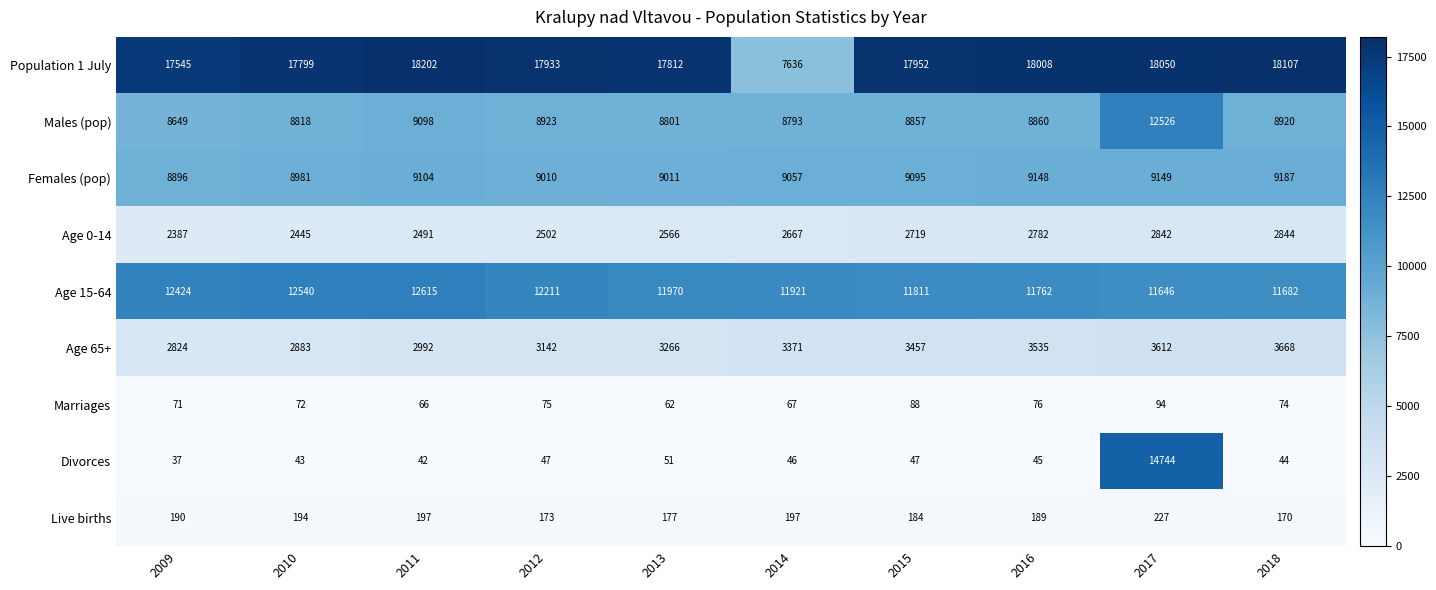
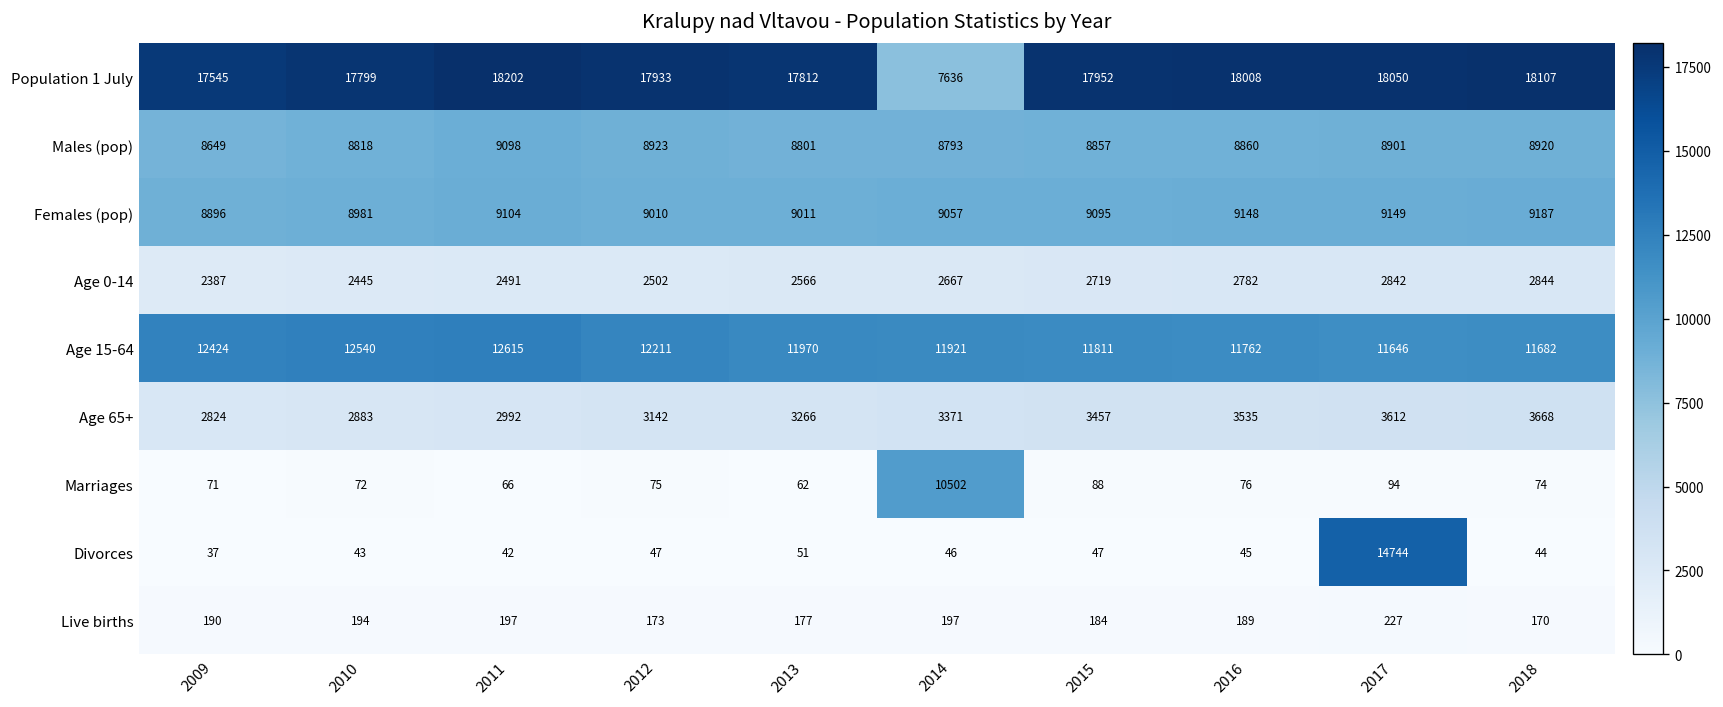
  {
    "Population 1 July": {
      "2009": 17545,
      "2010": 17799,
      "2011": 18202,
      "2012": 17933,
      "2013": 17812,
      "2014": 7636,
      "2015": 17952,
      "2016": 18008,
      "2017": 18050,
      "2018": 18107
    },
    "Males (pop)": {
      "2009": 8649,
      "2010": 8818,
      "2011": 9098,
      "2012": 8923,
      "2013": 8801,
      "2014": 8793,
      "2015": 8857,
      "2016": 8860,
-     "2017": 12526,
+     "2017": 8901,
      "2018": 8920
    },
    "Females (pop)": {
      "2009": 8896,
      "2010": 8981,
      "2011": 9104,
      "2012": 9010,
      "2013": 9011,
      "2014": 9057,
      "2015": 9095,
      "2016": 9148,
      "2017": 9149,
      "2018": 9187
    },
    "Age 0-14": {
      "2009": 2387,
      "2010": 2445,
      "2011": 2491,
      "2012": 2502,
      "2013": 2566,
      "2014": 2667,
      "2015": 2719,
      "2016": 2782,
      "2017": 2842,
      "2018": 2844
    },
    "Age 15-64": {
      "2009": 12424,
      "2010": 12540,
      "2011": 12615,
      "2012": 12211,
      "2013": 11970,
      "2014": 11921,
      "2015": 11811,
      "2016": 11762,
      "2017": 11646,
      "2018": 11682
    },
    "Age 65+": {
      "2009": 2824,
      "2010": 2883,
      "2011": 2992,
      "2012": 3142,
      "2013": 3266,
      "2014": 3371,
      "2015": 3457,
      "2016": 3535,
      "2017": 3612,
      "2018": 3668
    },
    "Marriages": {
      "2009": 71,
      "2010": 72,
      "2011": 66,
      "2012": 75,
      "2013": 62,
-     "2014": 67,
+     "2014": 10502,
      "2015": 88,
      "2016": 76,
      "2017": 94,
      "2018": 74
    },
    "Divorces": {
      "2009": 37,
      "2010": 43,
      "2011": 42,
      "2012": 47,
      "2013": 51,
      "2014": 46,
      "2015": 47,
      "2016": 45,
      "2017": 14744,
      "2018": 44
    },
    "Live births": {
      "2009": 190,
      "2010": 194,
      "2011": 197,
      "2012": 173,
      "2013": 177,
      "2014": 197,
      "2015": 184,
      "2016": 189,
      "2017": 227,
      "2018": 170
    }
  }
